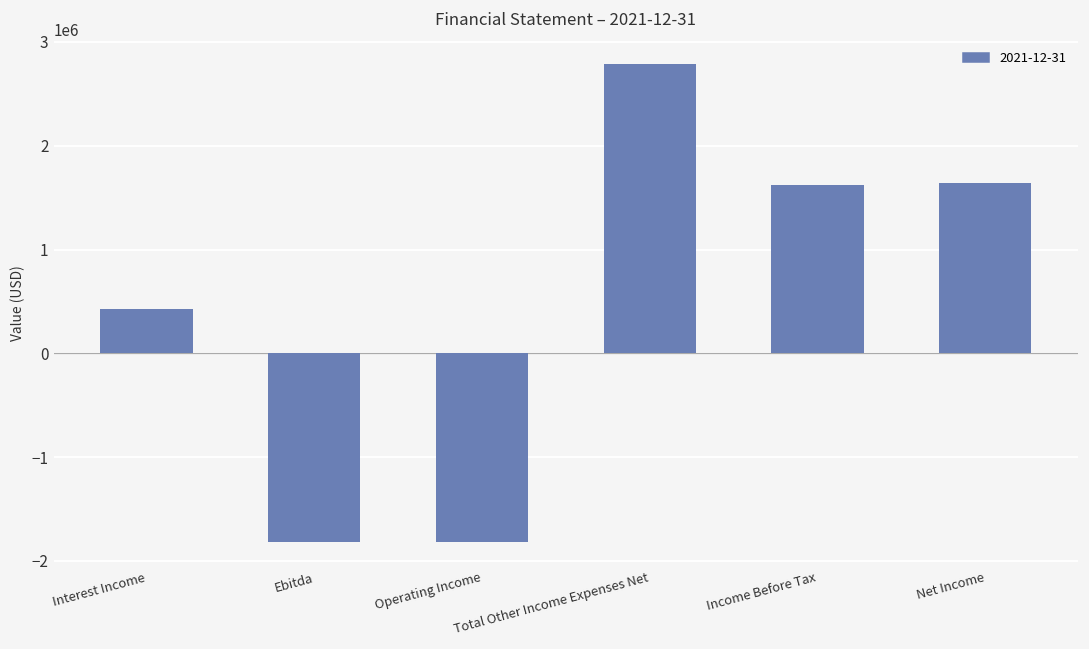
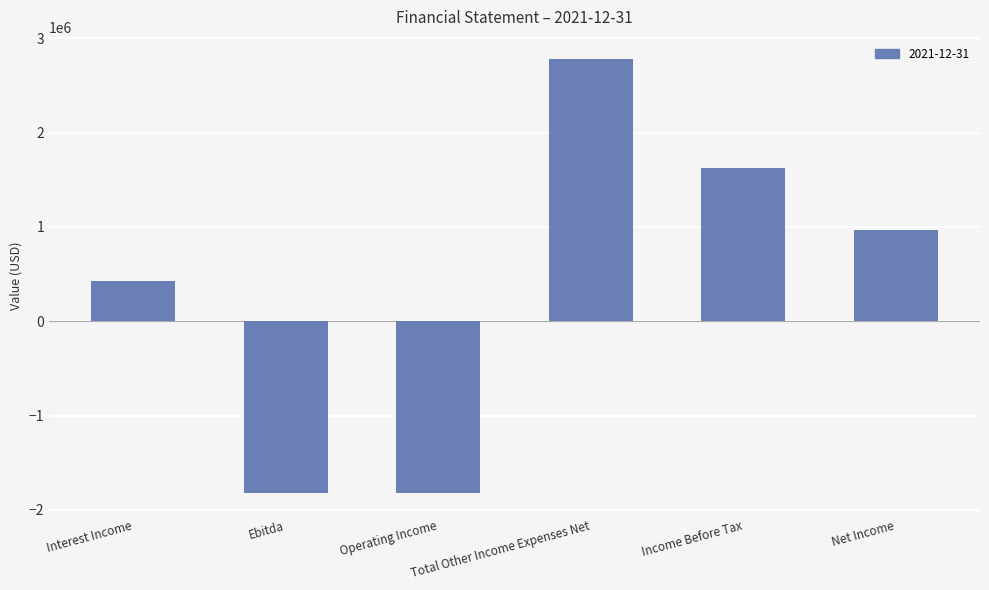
  {
    "Interest Income": 400000,
    "Ebitda": -1800000,
    "Operating Income": -1800000,
    "Total Other Income Expenses Net": 2800000,
    "Income Before Tax": 1600000,
-   "Net Income": 1600000
+   "Net Income": 1000000
  }
